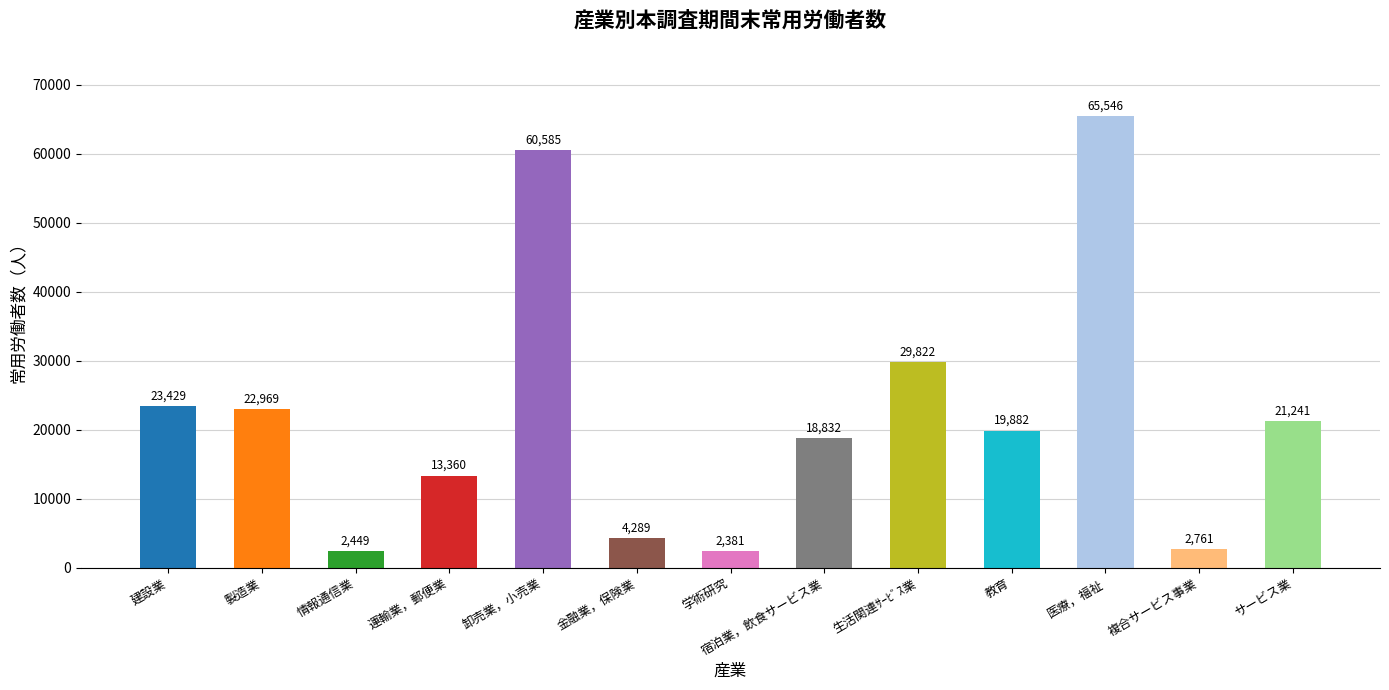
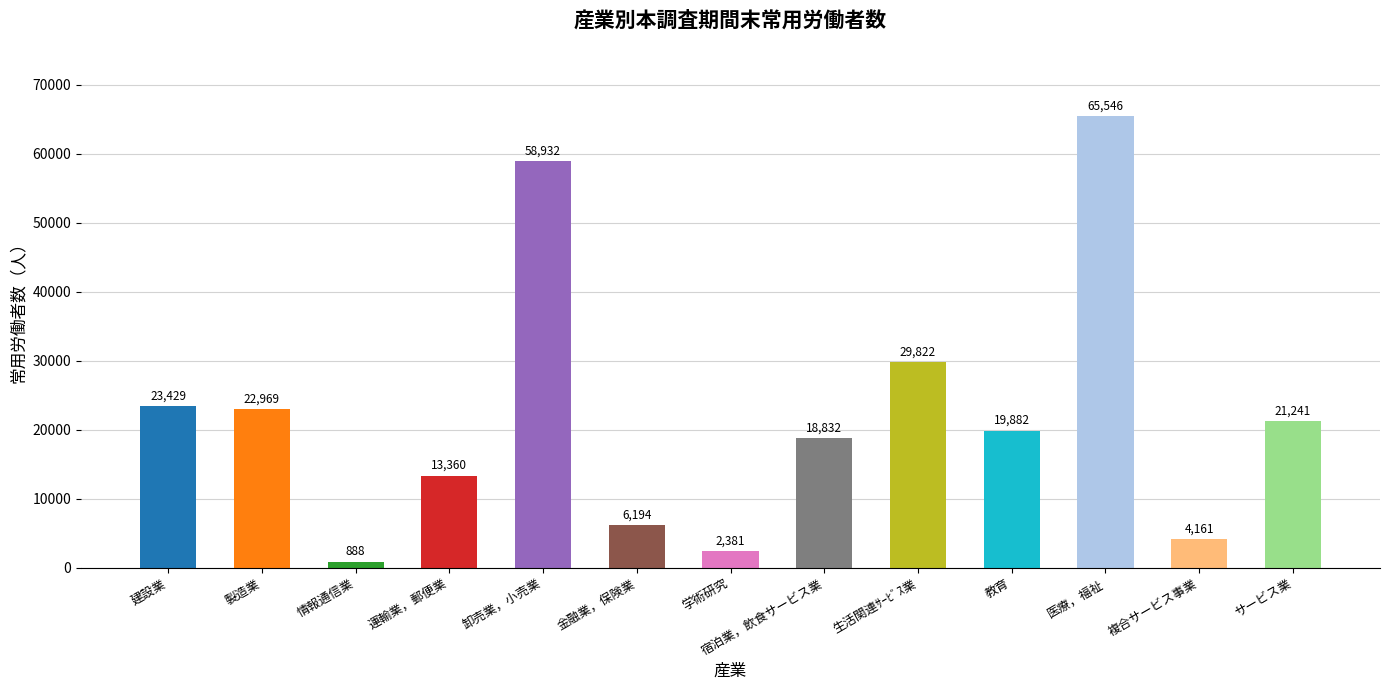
  {
    "建設業": "23,429",
    "製造業": "22,969",
-   "情報通信業": "2,449",
+   "情報通信業": "888",
    "運輸業，郵便業": "13,360",
-   "卸売業，小売業": "60,585",
-   "金融業，保険業": "4,289",
+   "卸売業，小売業": "58,932",
+   "金融業，保険業": "6,194",
    "学術研究": "2,381",
    "宿泊業，飲食サービス業": "18,832",
    "生活関連ｻｰﾋﾞｽ業": "29,822",
    "教育": "19,882",
    "医療，福祉": "65,546",
-   "複合サービス事業": "2,761",
+   "複合サービス事業": "4,161",
    "サービス業": "21,241"
  }
